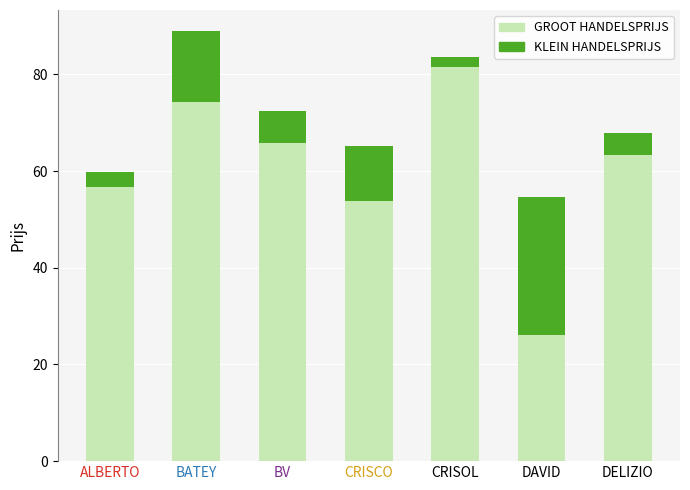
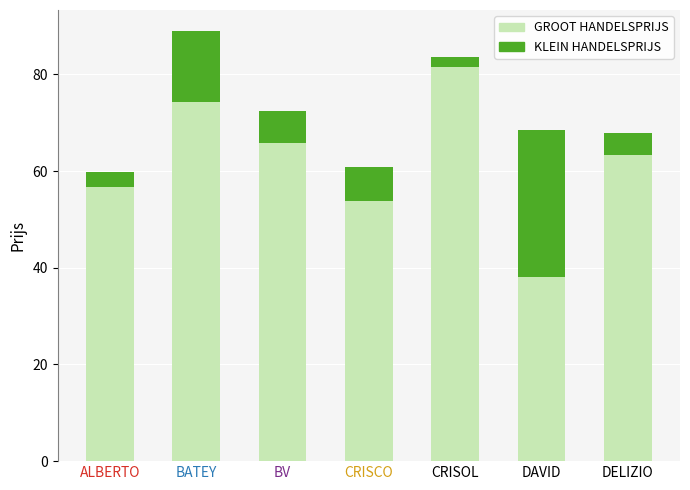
  {
    "GROOT HANDELSPRIJS": {
      "ALBERTO": 57,
      "BATEY": 74,
      "BV": 66,
      "CRISCO": 54,
      "CRISOL": 82,
-     "DAVID": 26,
+     "DAVID": 38,
      "DELIZIO": 63
    },
    "KLEIN HANDELSPRIJS": {
      "ALBERTO": 3,
      "BATEY": 15,
      "BV": 7,
-     "CRISCO": 11,
+     "CRISCO": 7,
      "CRISOL": 2,
-     "DAVID": 29,
+     "DAVID": 30,
      "DELIZIO": 5
    }
  }
